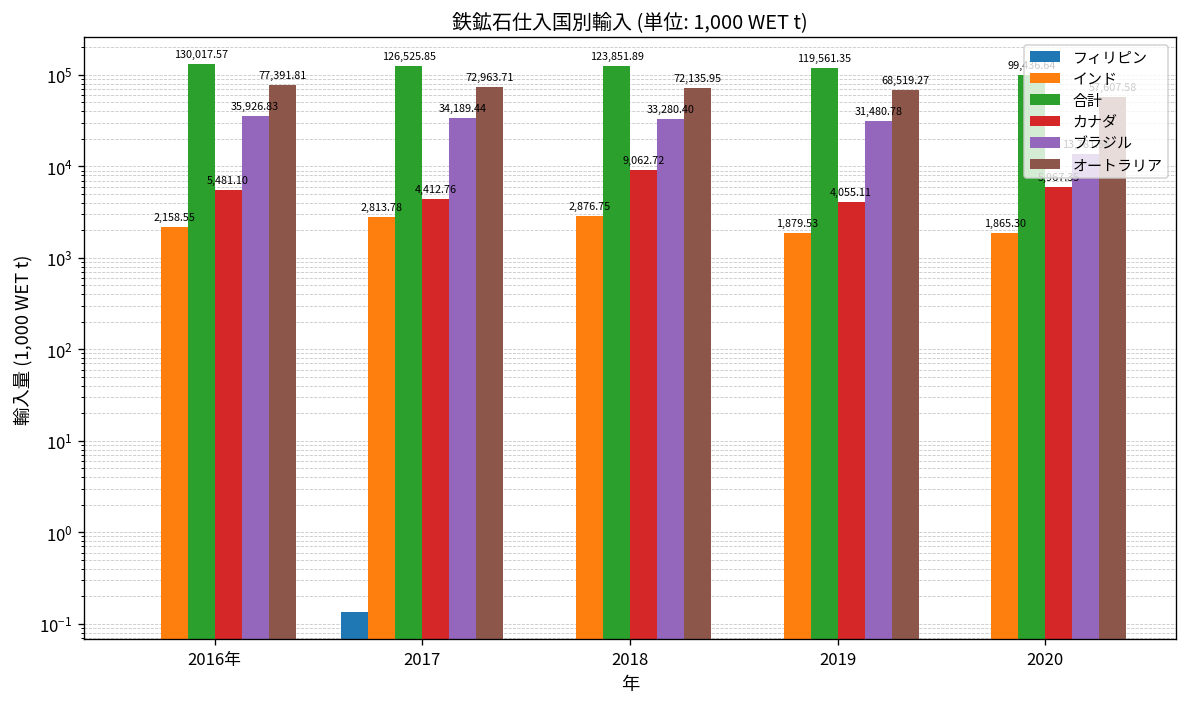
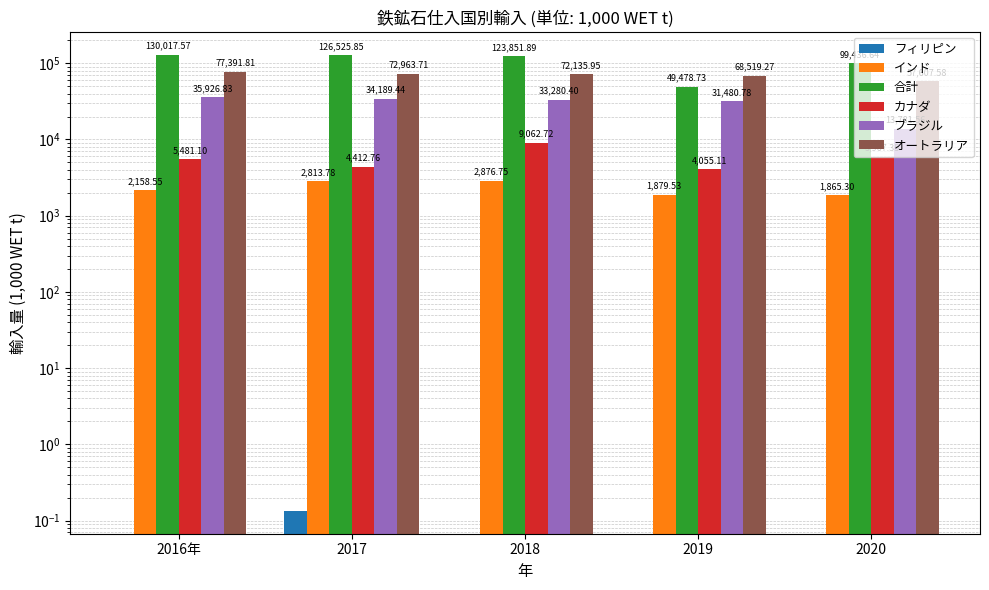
  {
    "フィリピン": {
      "2017": "0.13"
    },
    "インド": {
      "2016年": "2,158.55",
      "2017": "2,813.78",
      "2018": "2,876.75",
      "2019": "1,879.53",
      "2020": "1,865.30"
    },
    "合計": {
      "2016年": "130,017.57",
      "2017": "126,525.85",
      "2018": "123,851.89",
-     "2019": "119,561.35"
+     "2019": "49,478.73"
    },
    "カナダ": {
      "2016年": "5,481.10",
      "2017": "4,412.76",
      "2018": "9,062.72",
      "2019": "4,055.11"
    },
    "ブラジル": {
      "2016年": "35,926.83",
      "2017": "34,189.44",
      "2018": "33,280.40",
      "2019": "31,480.78"
    },
    "オートラリア": {
      "2016年": "77,391.81",
      "2017": "72,963.71",
      "2018": "72,135.95",
      "2019": "68,519.27"
    }
  }
